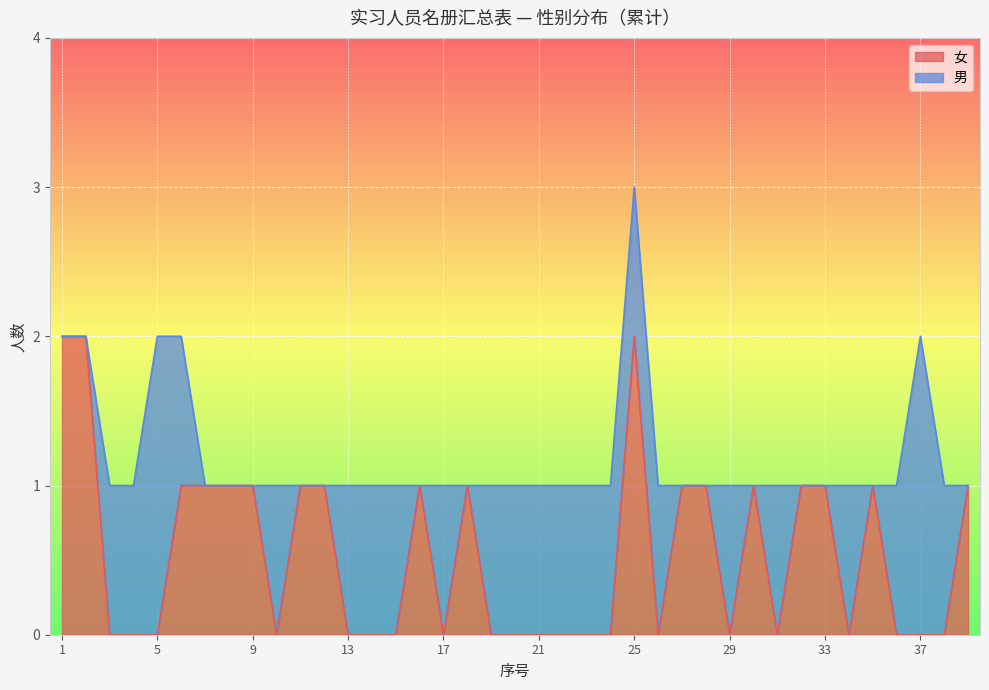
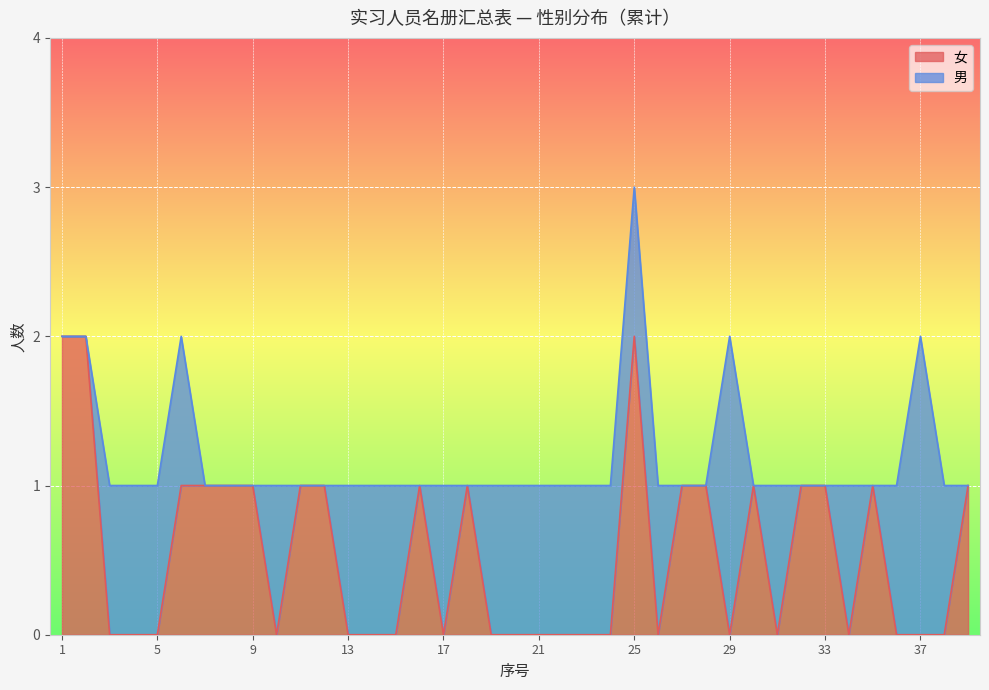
  {
    "女": {
      "5": 0,
      "13": 0,
      "17": 0,
      "21": 0,
      "25": 2,
      "29": 0,
      "37": 0
    },
    "男": {
-     "5": 2,
+     "5": 1,
      "13": 1,
      "17": 1,
      "21": 1,
      "25": 1,
-     "29": 1,
+     "29": 2,
      "37": 2
    }
  }
